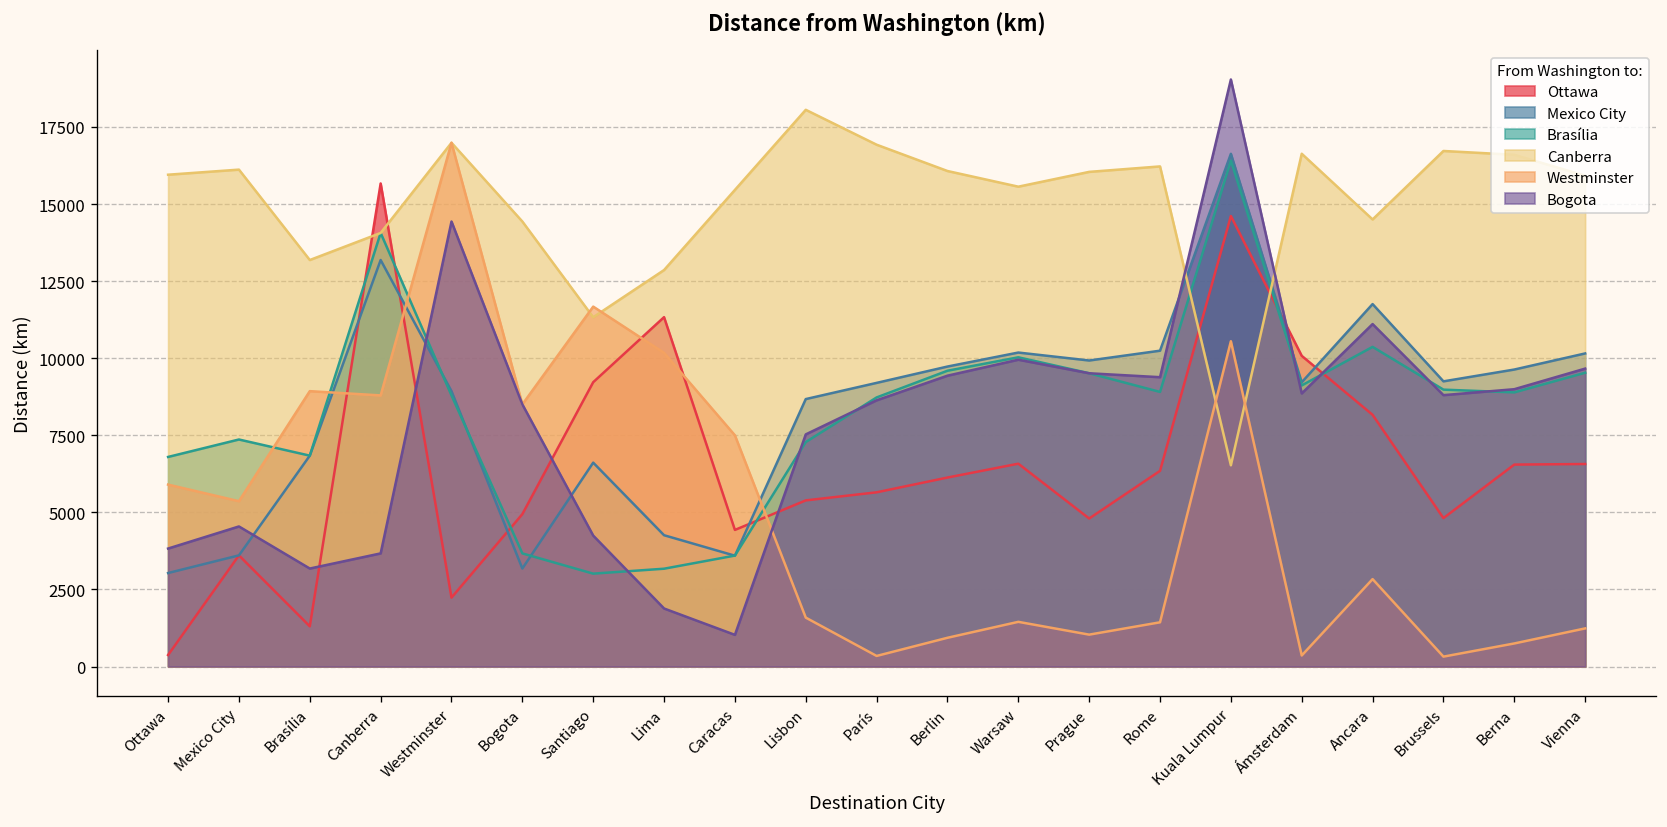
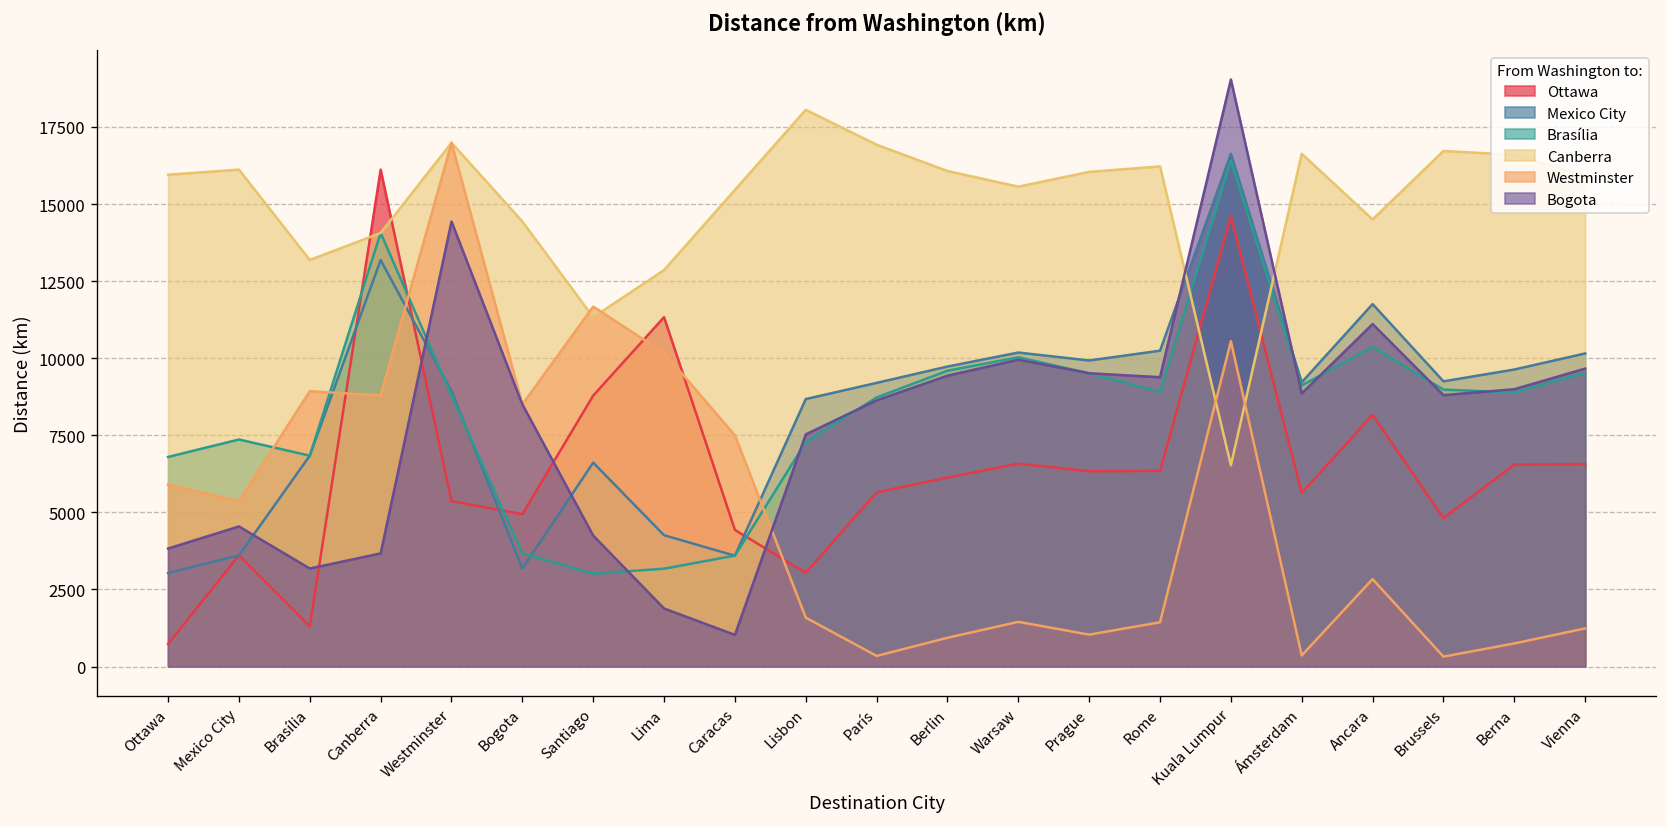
  {
    "Ottawa": {
-     "Ottawa": 400,
+     "Ottawa": 700,
      "Brasília": 1300,
-     "Canberra": 15700,
-     "Westminster": 2200,
+     "Canberra": 16100,
+     "Westminster": 5400,
      "Bogota": 4900,
-     "Santiago": 9200,
+     "Santiago": 8800,
      "Lima": 11300,
      "Caracas": 4400,
-     "Lisbon": 5400,
+     "Lisbon": 3000,
      "París": 5700,
      "Berlin": 6100,
      "Warsaw": 6600,
-     "Prague": 4800,
+     "Prague": 6300,
      "Rome": 6300,
      "Kuala Lumpur": 14600,
-     "Ámsterdam": 10100,
+     "Ámsterdam": 5600,
      "Ancara": 8200,
      "Brussels": 4800,
      "Berna": 6500,
      "Vienna": 6600
    }
  }
